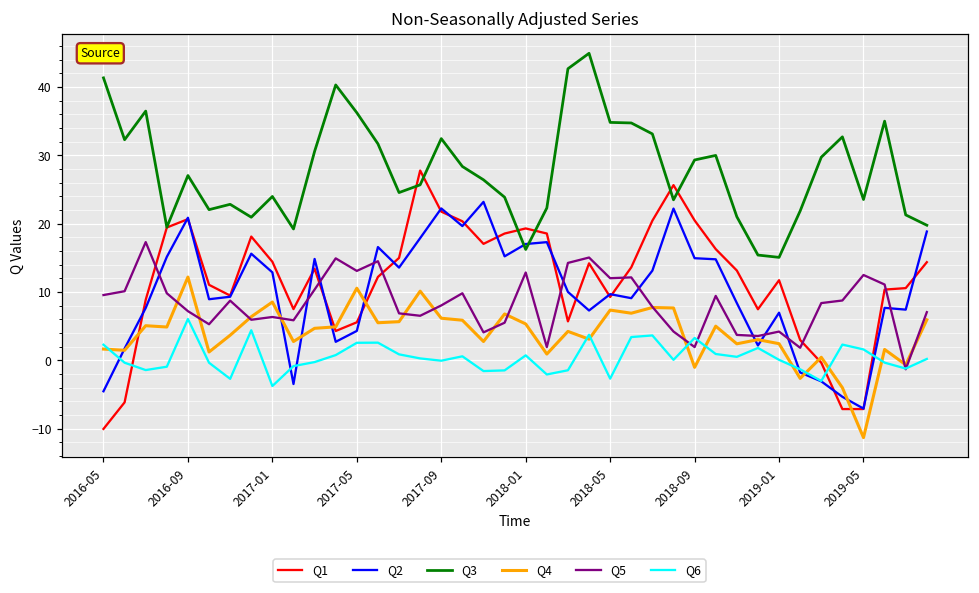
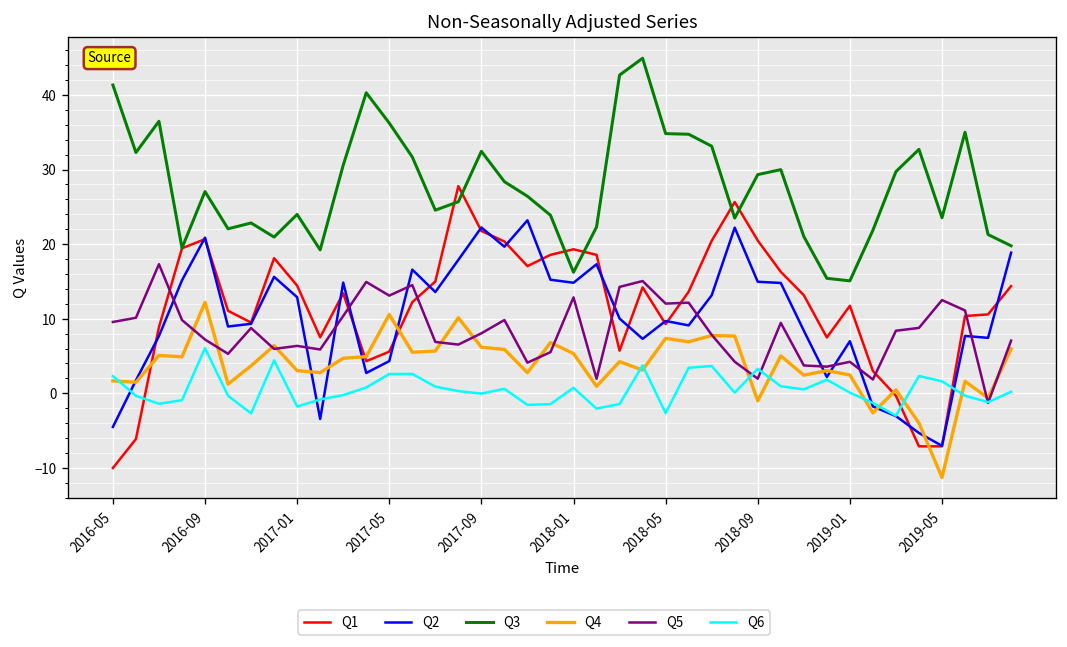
  {
    "Q1": {
      "2016-05": -10,
      "2017-01": 14,
      "2017-05": 6,
      "2017-09": 22,
      "2018-01": 19,
      "2018-09": 20,
      "2019-01": 12
    },
    "Q2": {
      "2016-05": -5,
      "2017-01": 13,
      "2017-05": 4,
      "2017-09": 22,
-     "2018-01": 17,
+     "2018-01": 15,
      "2018-09": 15,
      "2019-01": 7
    },
    "Q3": {
      "2016-05": 41,
      "2016-09": 27,
      "2017-01": 24,
      "2017-05": 36,
      "2017-09": 32,
      "2018-01": 16,
      "2018-05": 35,
      "2018-09": 29,
      "2019-01": 15,
      "2019-05": 24
    },
    "Q4": {
      "2016-05": 2,
      "2016-09": 12,
-     "2017-01": 9,
+     "2017-01": 3,
      "2017-05": 11,
      "2017-09": 6,
      "2018-01": 5,
      "2018-05": 7,
      "2018-09": -1,
      "2019-01": 2,
      "2019-05": -11
    },
    "Q5": {
      "2016-05": 10,
      "2016-09": 7,
      "2017-01": 6,
      "2017-05": 13,
      "2017-09": 8,
      "2018-01": 13,
      "2018-05": 12,
      "2018-09": 2,
      "2019-01": 4,
      "2019-05": 12
    },
    "Q6": {
      "2016-05": 2,
      "2016-09": 6,
-     "2017-01": -4,
+     "2017-01": -2,
      "2017-05": 3,
      "2017-09": 0,
      "2018-01": 1,
      "2018-05": -3,
      "2018-09": 3,
      "2019-01": 0,
      "2019-05": 2
    }
  }
